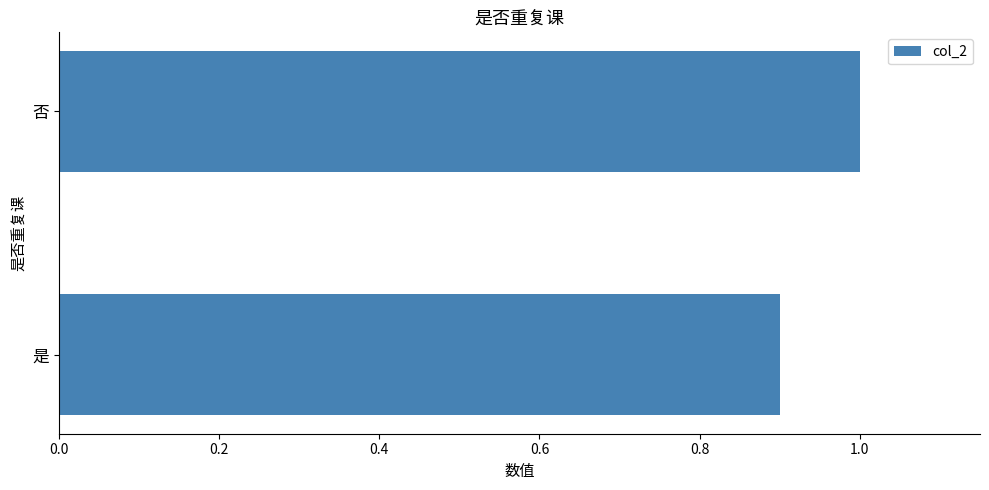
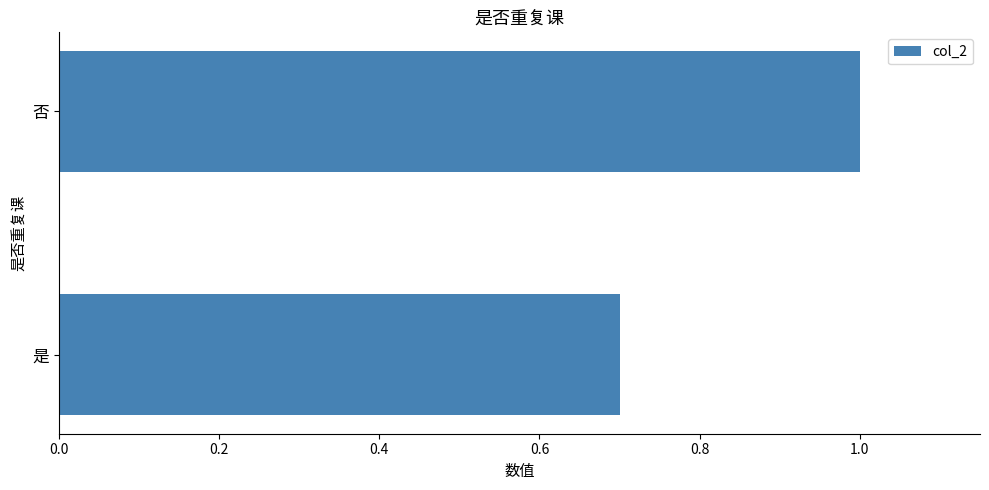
  {
    "否": 1.0,
-   "是": 0.9
+   "是": 0.7
  }
